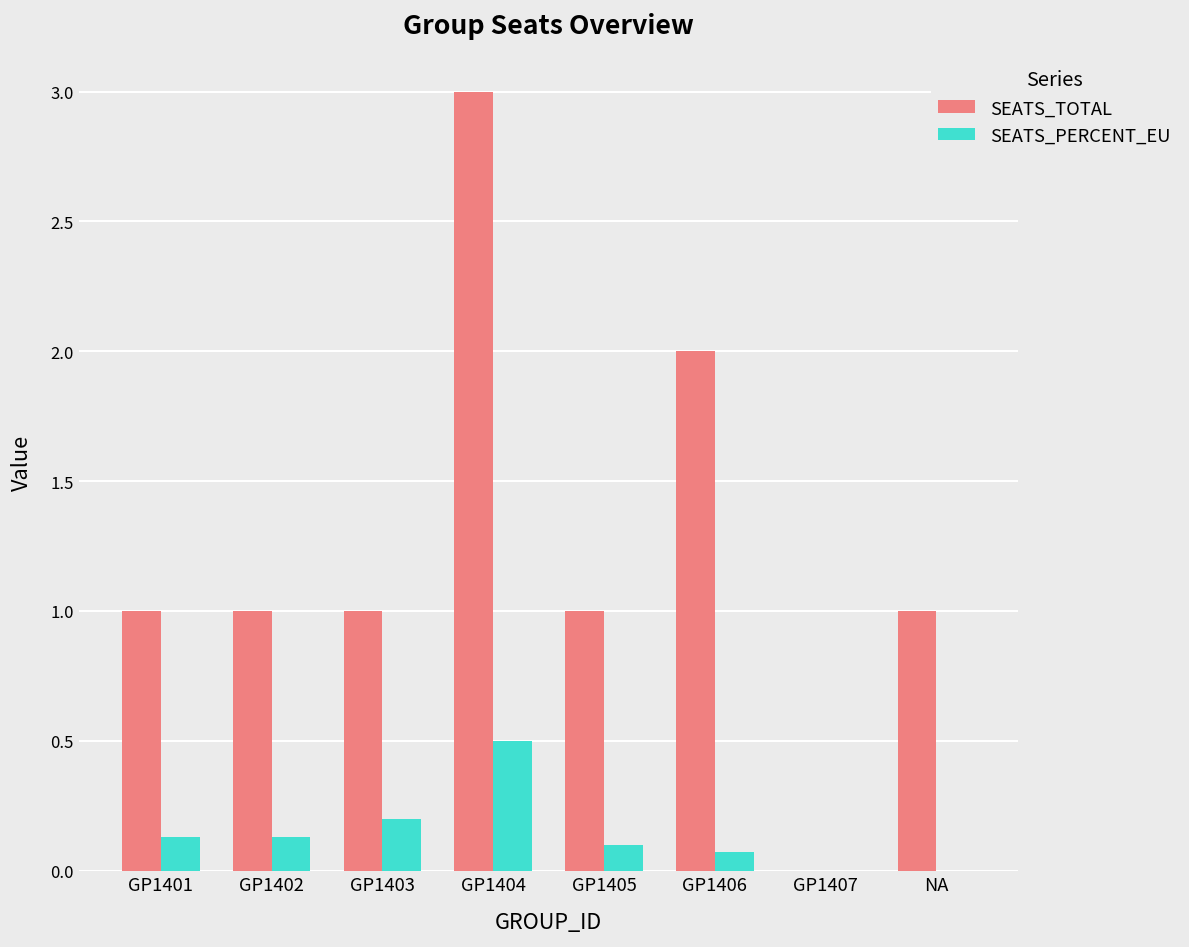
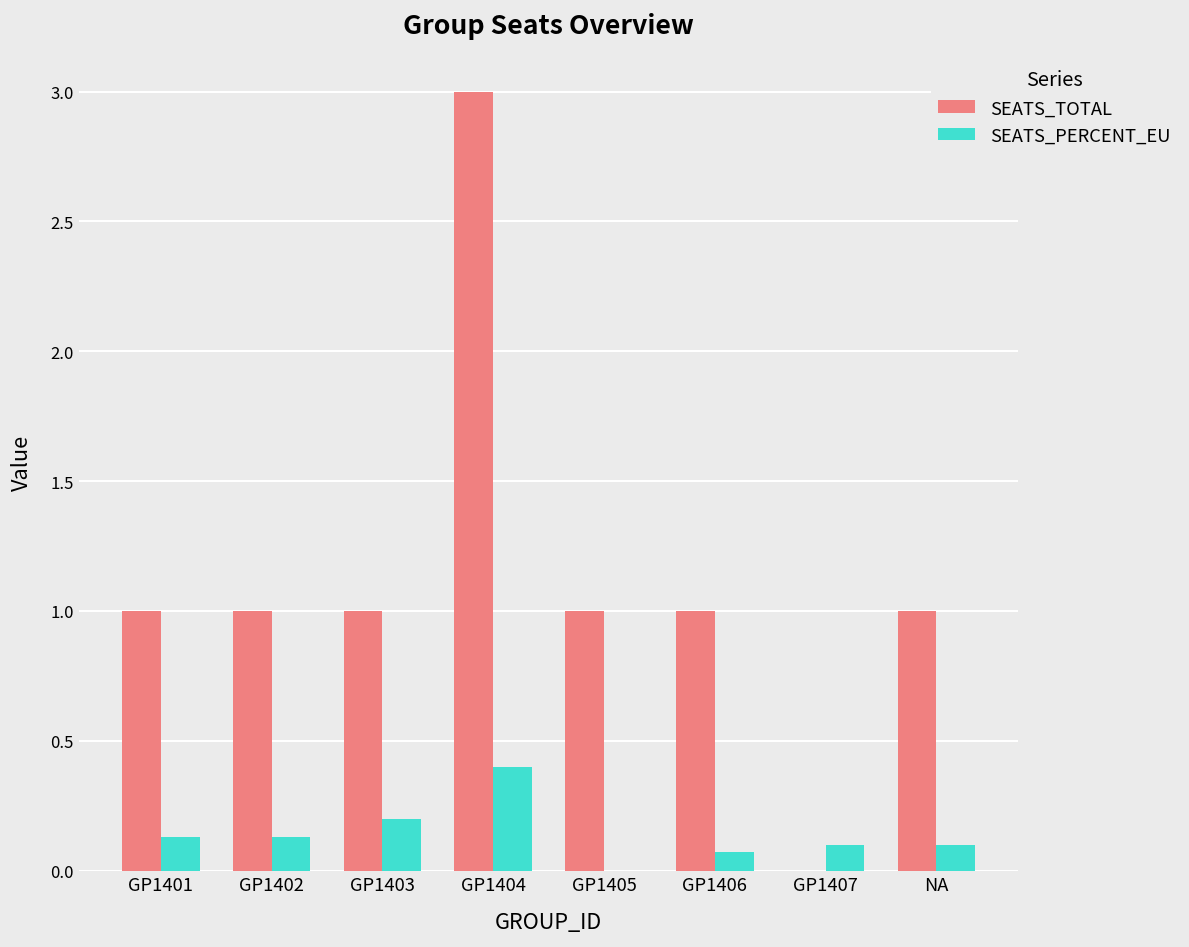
  {
    "SEATS_TOTAL": {
      "GP1401": 1,
      "GP1402": 1,
      "GP1403": 1,
      "GP1404": 3,
      "GP1405": 1,
-     "GP1406": 2,
+     "GP1406": 1,
      "GP1407": 0,
      "NA": 1
    },
    "SEATS_PERCENT_EU": {
      "GP1401": 0.13,
      "GP1402": 0.13,
      "GP1403": 0.2,
-     "GP1404": 0.5,
-     "GP1405": 0.1,
+     "GP1404": 0.4,
+     "GP1405": 0.0,
      "GP1406": 0.07,
-     "GP1407": 0.0,
-     "NA": 0.0
+     "GP1407": 0.1,
+     "NA": 0.1
    }
  }
